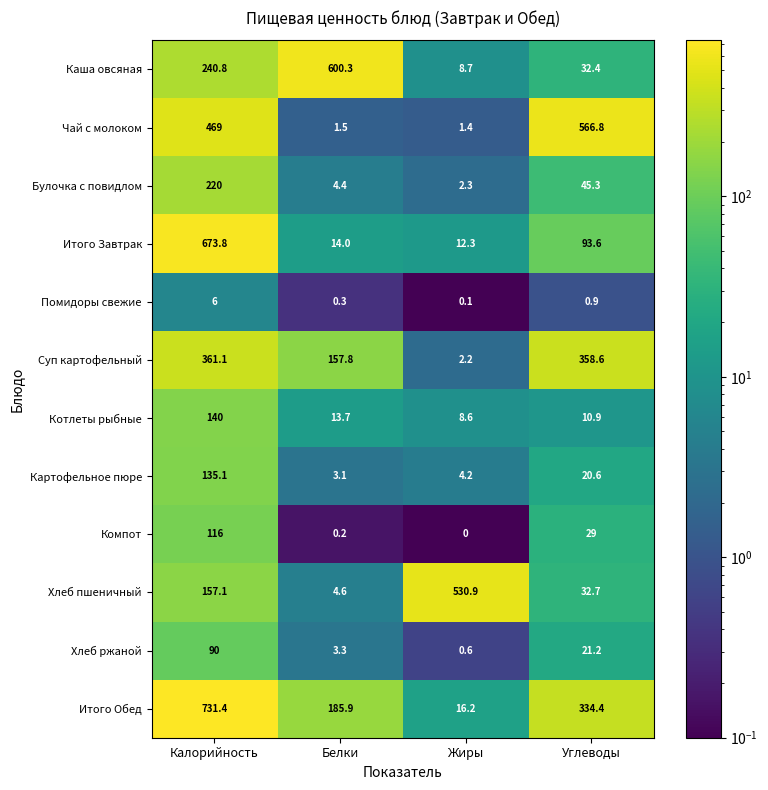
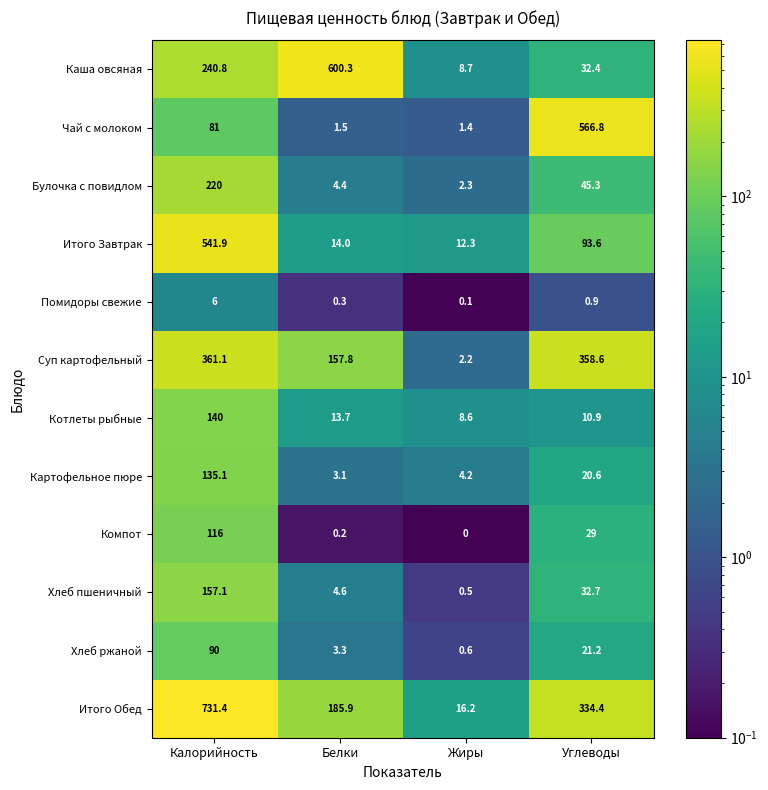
  {
    "Каша овсяная": {
      "Калорийность": 240.8,
      "Белки": 600.3,
      "Жиры": 8.7,
      "Углеводы": 32.4
    },
    "Чай с молоком": {
-     "Калорийность": 469,
+     "Калорийность": 81,
      "Белки": 1.5,
      "Жиры": 1.4,
      "Углеводы": 566.8
    },
    "Булочка с повидлом": {
      "Калорийность": 220,
      "Белки": 4.4,
      "Жиры": 2.3,
      "Углеводы": 45.3
    },
    "Итого Завтрак": {
-     "Калорийность": 673.8,
+     "Калорийность": 541.9,
      "Белки": 14.0,
      "Жиры": 12.3,
      "Углеводы": 93.6
    },
    "Помидоры свежие": {
      "Калорийность": 6,
      "Белки": 0.3,
      "Жиры": 0.1,
      "Углеводы": 0.9
    },
    "Суп картофельный": {
      "Калорийность": 361.1,
      "Белки": 157.8,
      "Жиры": 2.2,
      "Углеводы": 358.6
    },
    "Котлеты рыбные": {
      "Калорийность": 140,
      "Белки": 13.7,
      "Жиры": 8.6,
      "Углеводы": 10.9
    },
    "Картофельное пюре": {
      "Калорийность": 135.1,
      "Белки": 3.1,
      "Жиры": 4.2,
      "Углеводы": 20.6
    },
    "Компот": {
      "Калорийность": 116,
      "Белки": 0.2,
      "Жиры": 0,
      "Углеводы": 29
    },
    "Хлеб пшеничный": {
      "Калорийность": 157.1,
      "Белки": 4.6,
-     "Жиры": 530.9,
+     "Жиры": 0.5,
      "Углеводы": 32.7
    },
    "Хлеб ржаной": {
      "Калорийность": 90,
      "Белки": 3.3,
      "Жиры": 0.6,
      "Углеводы": 21.2
    },
    "Итого Обед": {
      "Калорийность": 731.4,
      "Белки": 185.9,
      "Жиры": 16.2,
      "Углеводы": 334.4
    }
  }
